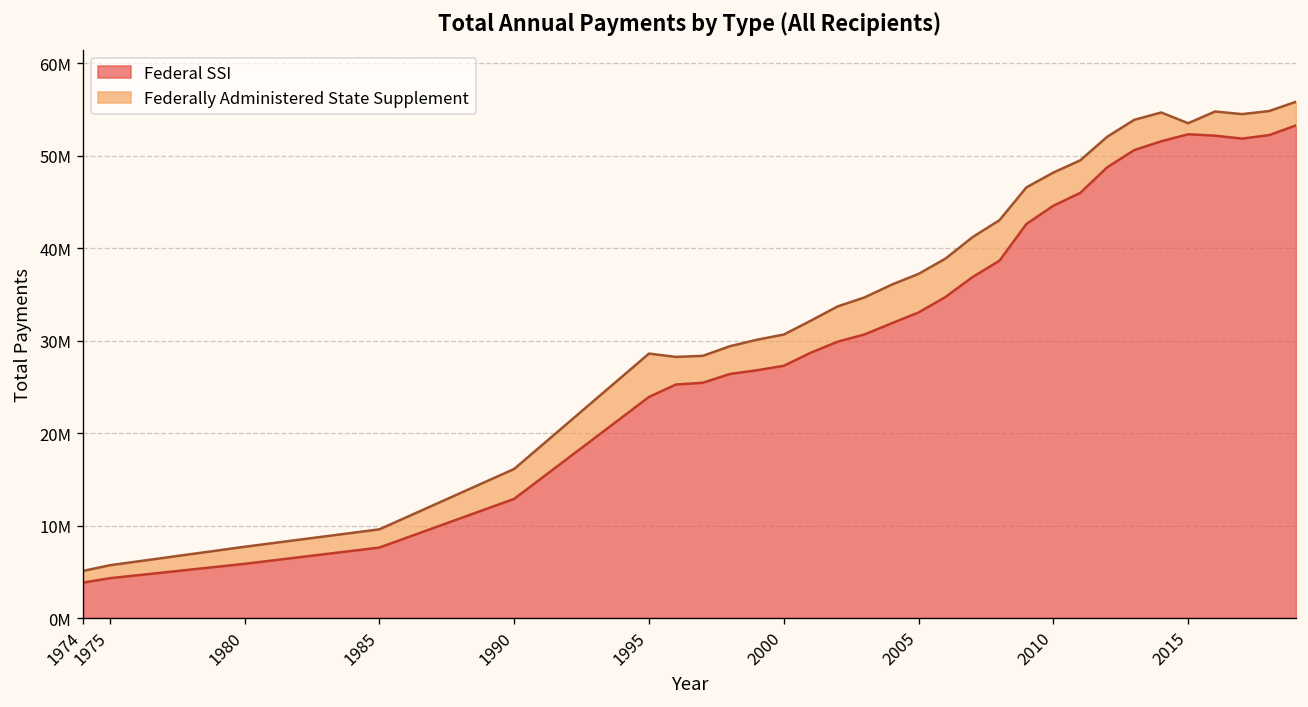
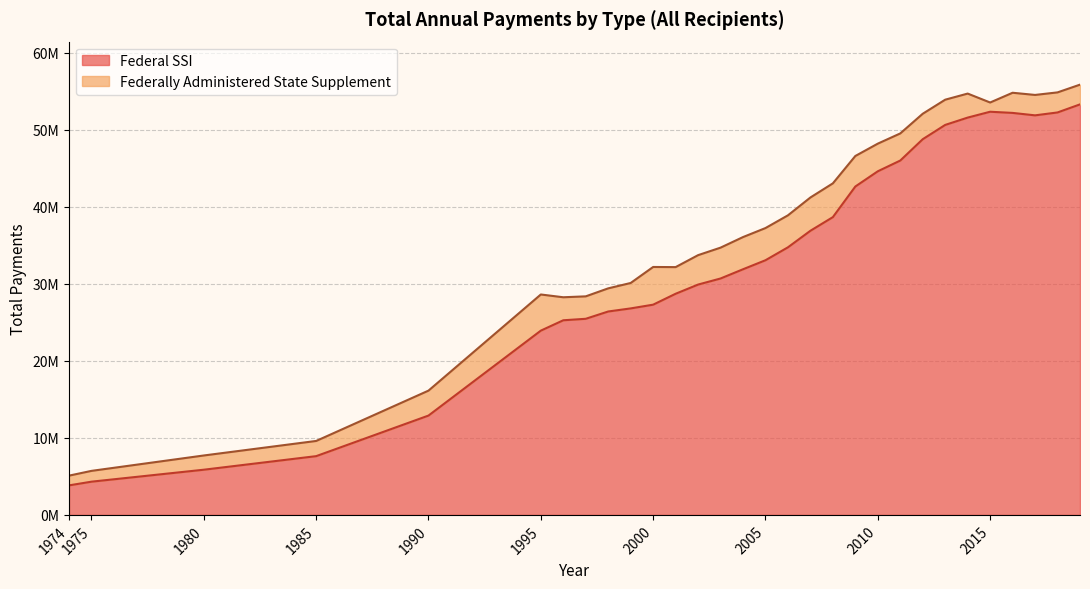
  {
    "Federal SSI": {
      "1974": 4000000,
      "1975": 4000000,
      "1980": 6000000,
      "1985": 8000000,
      "1990": 13000000,
      "1995": 24000000,
      "2000": 27000000,
      "2005": 33000000,
      "2010": 45000000,
      "2015": 52000000
    },
    "Federally Administered State Supplement": {
      "1974": 1000000,
      "1975": 1000000,
      "1980": 2000000,
      "1985": 2000000,
      "1990": 3000000,
      "1995": 5000000,
-     "2000": 3000000,
+     "2000": 5000000,
      "2005": 4000000,
      "2010": 4000000,
      "2015": 1000000
    }
  }
